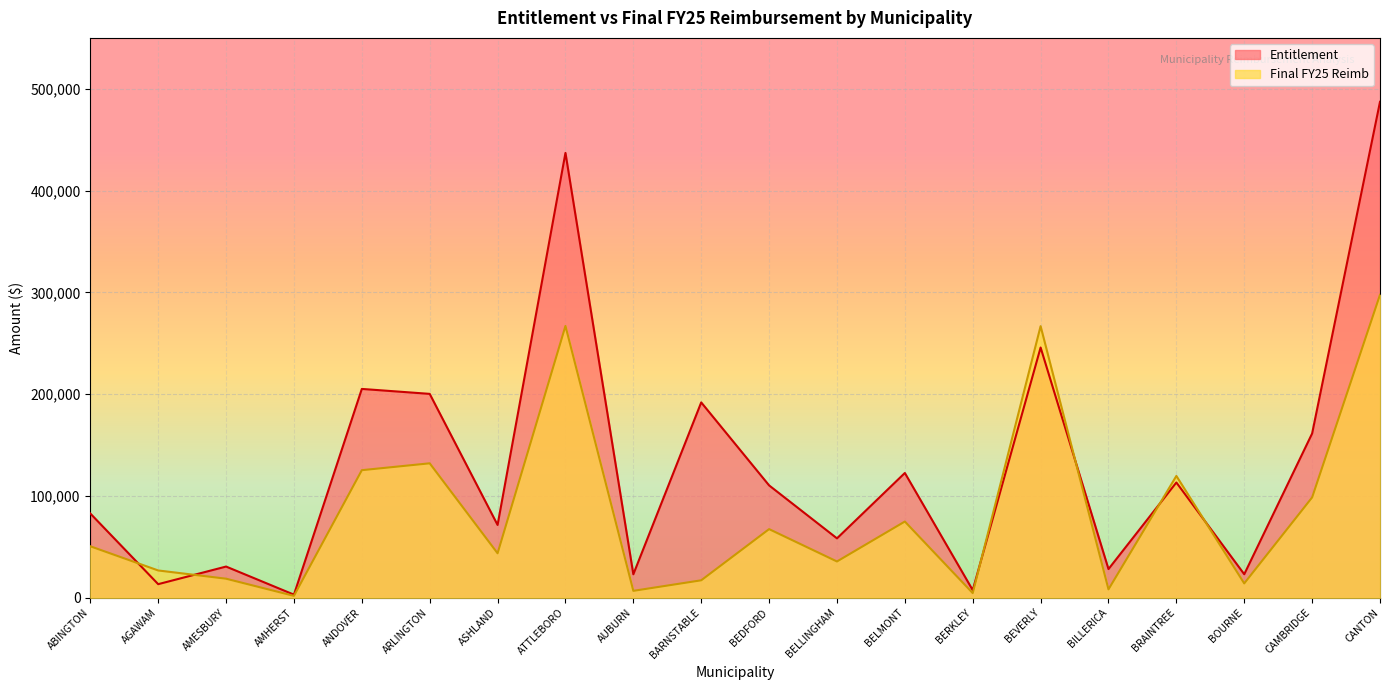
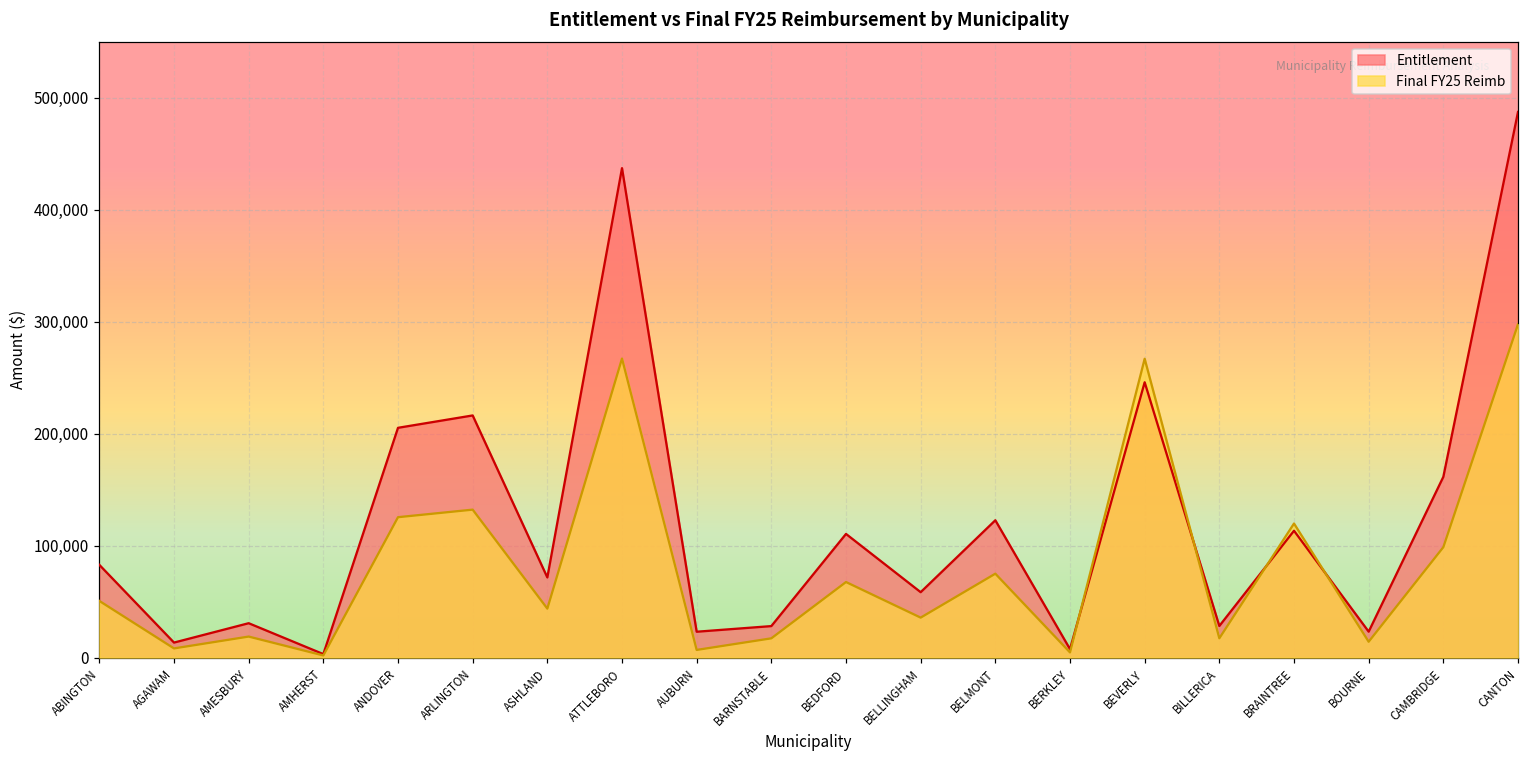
  {
    "Entitlement": {
      "ABINGTON": "83,000",
      "AGAWAM": "13,000",
      "AMESBURY": "31,000",
      "ANDOVER": "205,000",
-     "ARLINGTON": "200,000",
+     "ARLINGTON": "216,000",
      "ASHLAND": "72,000",
      "ATTLEBORO": "437,000",
      "AUBURN": "23,000",
-     "BARNSTABLE": "192,000",
+     "BARNSTABLE": "28,000",
      "BEDFORD": "110,000",
      "BELLINGHAM": "58,000",
      "BELMONT": "123,000",
      "BERKLEY": "8,000",
      "BEVERLY": "246,000",
      "BILLERICA": "28,000",
      "BRAINTREE": "113,000",
      "BOURNE": "23,000",
      "CAMBRIDGE": "161,000",
      "CANTON": "487,000"
    },
    "Final FY25 Reimb": {
      "ABINGTON": "51,000",
-     "AGAWAM": "27,000",
+     "AGAWAM": "8,000",
      "AMESBURY": "19,000",
      "ANDOVER": "125,000",
      "ARLINGTON": "132,000",
      "ASHLAND": "44,000",
      "ATTLEBORO": "267,000",
      "AUBURN": "7,000",
      "BARNSTABLE": "17,000",
      "BEDFORD": "67,000",
      "BELLINGHAM": "36,000",
      "BELMONT": "75,000",
      "BERKLEY": "5,000",
      "BEVERLY": "267,000",
-     "BILLERICA": "8,000",
+     "BILLERICA": "17,000",
      "BRAINTREE": "120,000",
      "BOURNE": "14,000",
      "CAMBRIDGE": "99,000",
      "CANTON": "298,000"
    }
  }
